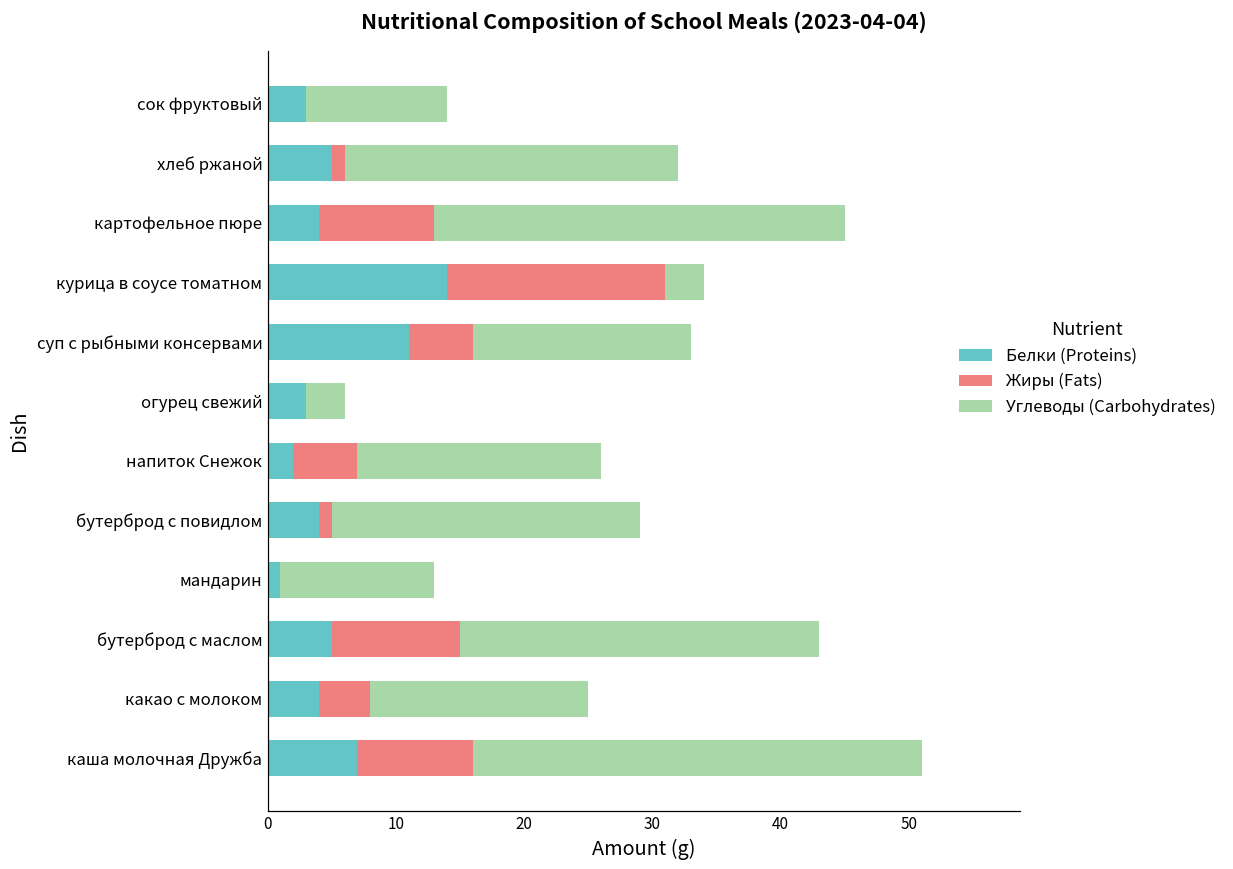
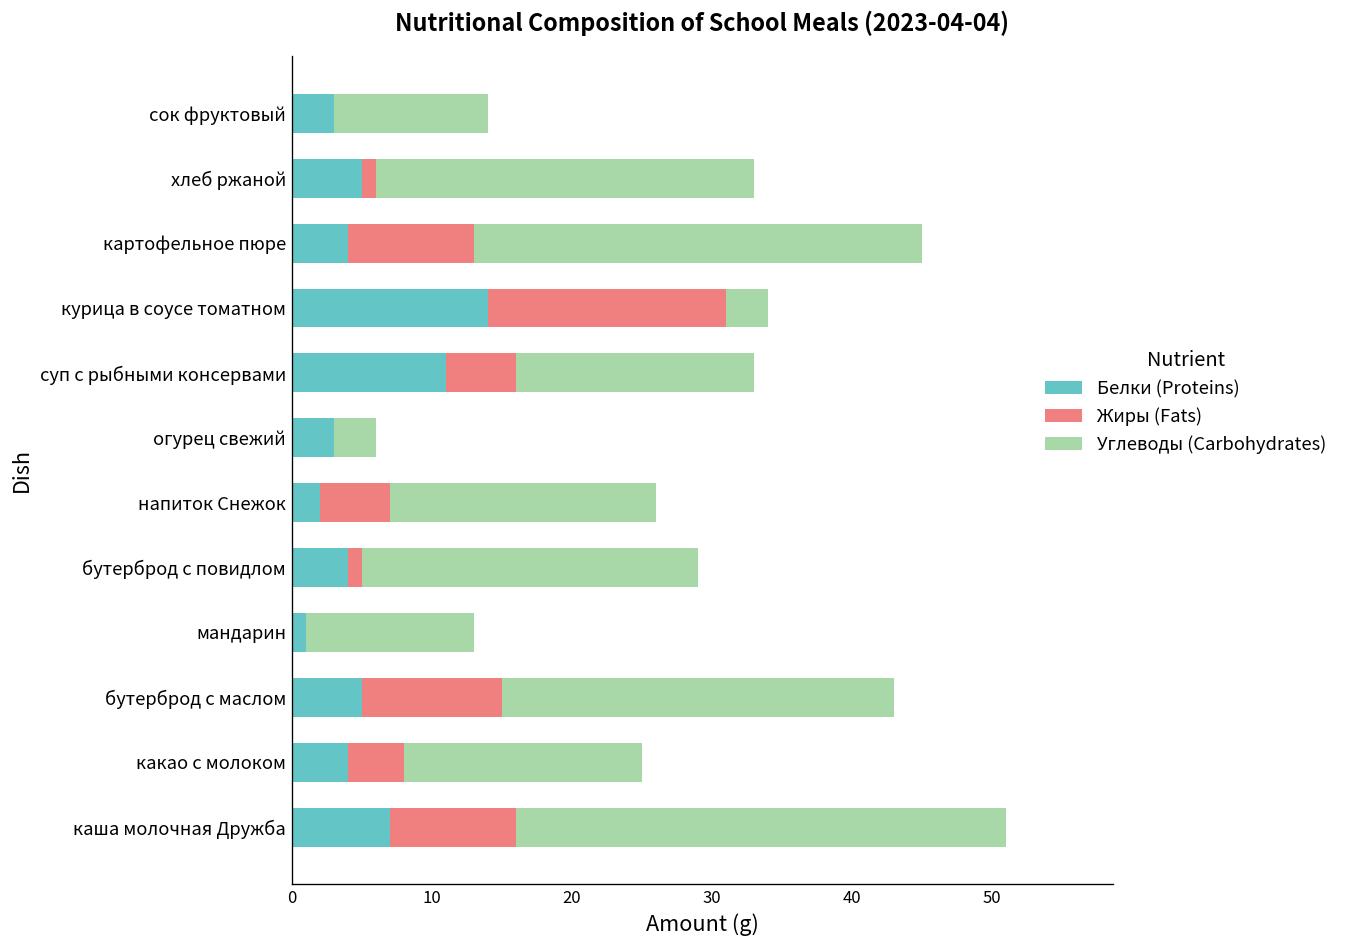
  {
    "Белки (Proteins)": {
      "сок фруктовый": 3,
      "хлеб ржаной": 5,
      "картофельное пюре": 4,
      "курица в соусе томатном": 14,
      "суп с рыбными консервами": 11,
      "огурец свежий": 3,
      "напиток Снежок": 2,
      "бутерброд с повидлом": 4,
      "мандарин": 1,
      "бутерброд с маслом": 5,
      "какао с молоком": 4,
      "каша молочная Дружба": 7
    },
    "Жиры (Fats)": {
      "сок фруктовый": 0,
      "хлеб ржаной": 1,
      "картофельное пюре": 9,
      "курица в соусе томатном": 17,
      "суп с рыбными консервами": 5,
      "огурец свежий": 0,
      "напиток Снежок": 5,
      "бутерброд с повидлом": 1,
      "мандарин": 0,
      "бутерброд с маслом": 10,
      "какао с молоком": 4,
      "каша молочная Дружба": 9
    },
    "Углеводы (Carbohydrates)": {
      "сок фруктовый": 11,
-     "хлеб ржаной": 26,
+     "хлеб ржаной": 27,
      "картофельное пюре": 32,
      "курица в соусе томатном": 3,
      "суп с рыбными консервами": 17,
      "огурец свежий": 3,
      "напиток Снежок": 19,
      "бутерброд с повидлом": 24,
      "мандарин": 12,
      "бутерброд с маслом": 28,
      "какао с молоком": 17,
      "каша молочная Дружба": 35
    }
  }
